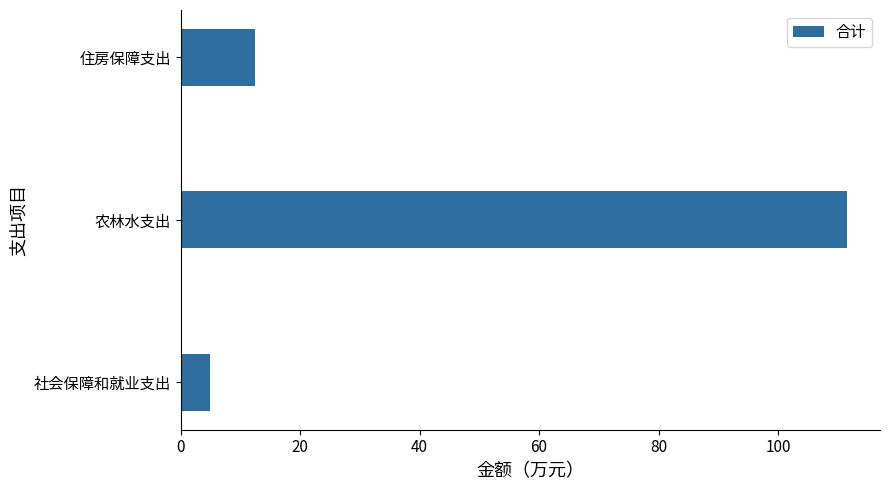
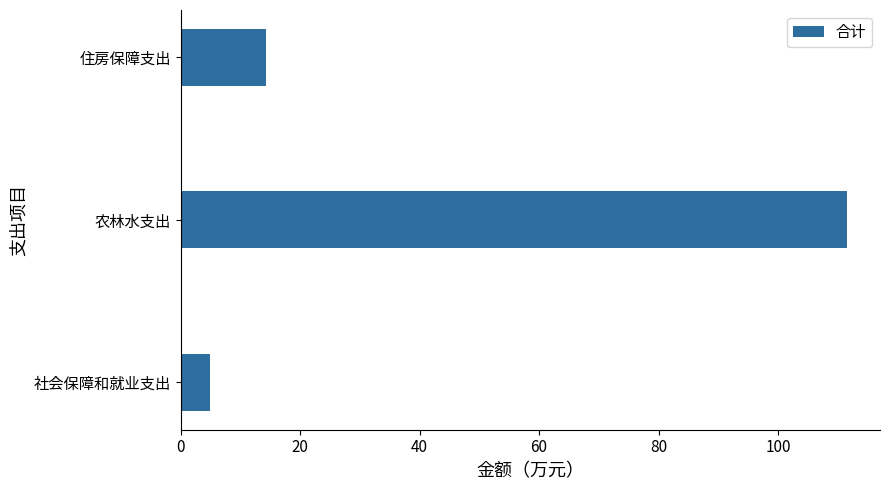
  {
-   "住房保障支出": 12,
+   "住房保障支出": 14,
    "农林水支出": 111,
    "社会保障和就业支出": 5
  }
